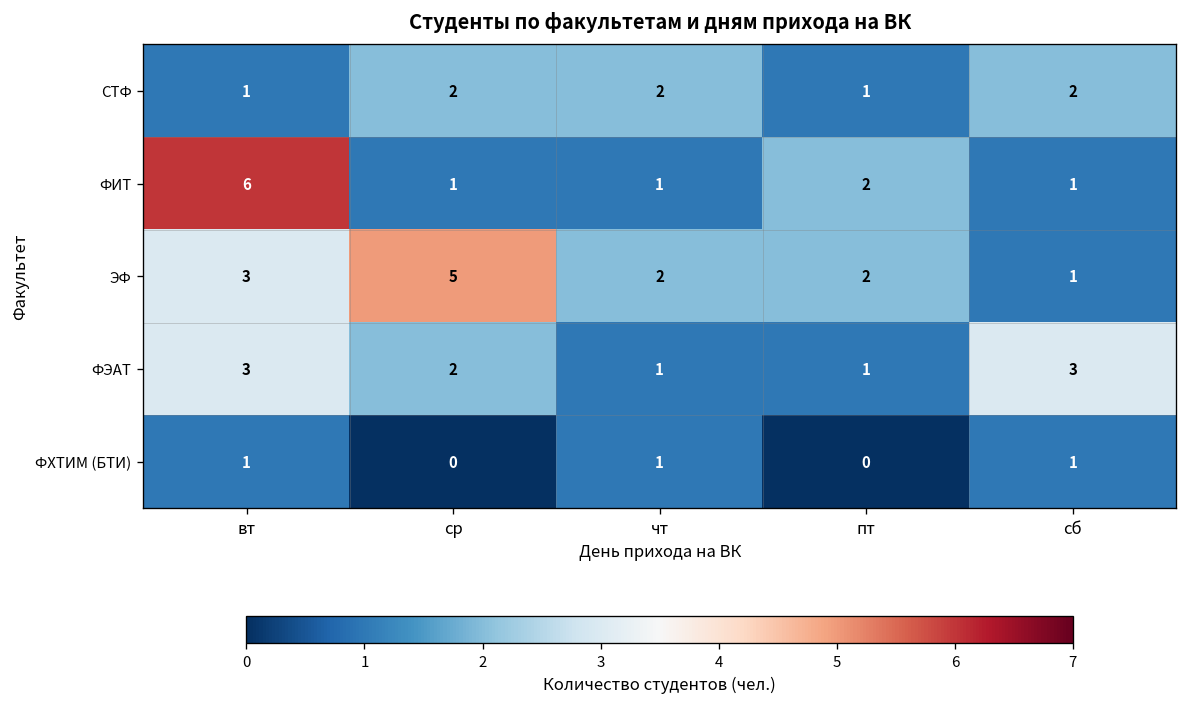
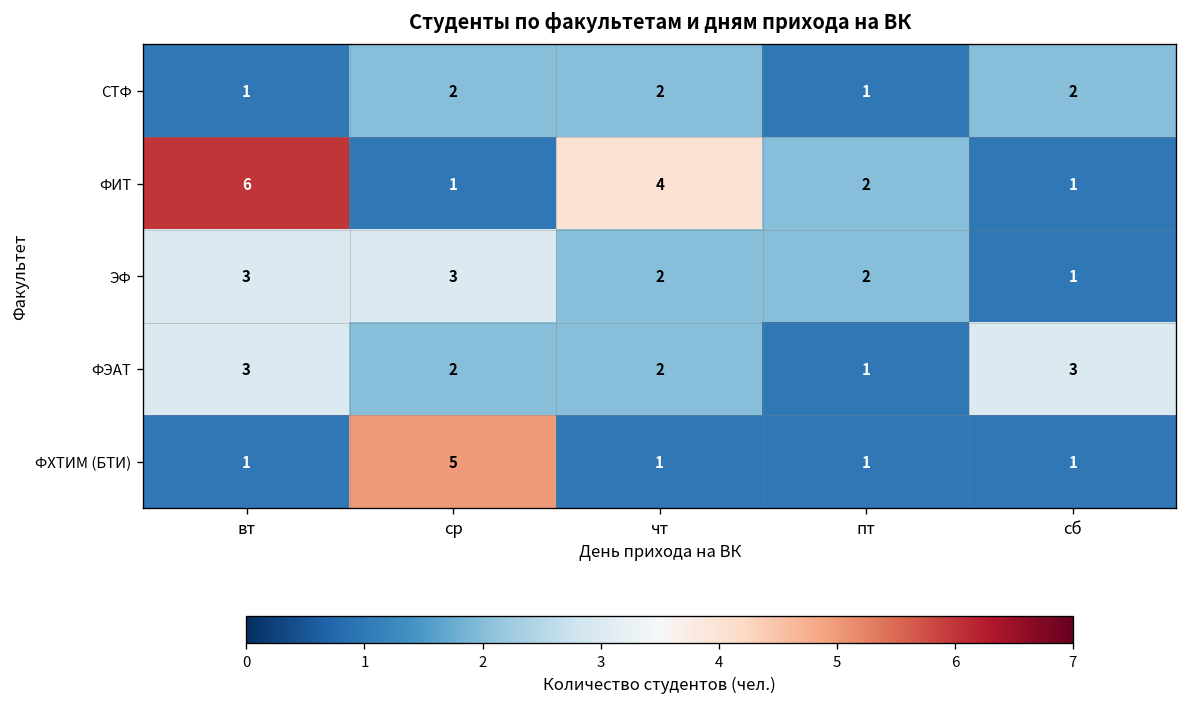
  {
    "СТФ": {
      "вт": 1,
      "ср": 2,
      "чт": 2,
      "пт": 1,
      "сб": 2
    },
    "ФИТ": {
      "вт": 6,
      "ср": 1,
-     "чт": 1,
+     "чт": 4,
      "пт": 2,
      "сб": 1
    },
    "ЭФ": {
      "вт": 3,
-     "ср": 5,
+     "ср": 3,
      "чт": 2,
      "пт": 2,
      "сб": 1
    },
    "ФЭАТ": {
      "вт": 3,
      "ср": 2,
-     "чт": 1,
+     "чт": 2,
      "пт": 1,
      "сб": 3
    },
    "ФХТИМ (БТИ)": {
      "вт": 1,
-     "ср": 0,
+     "ср": 5,
      "чт": 1,
-     "пт": 0,
+     "пт": 1,
      "сб": 1
    }
  }
